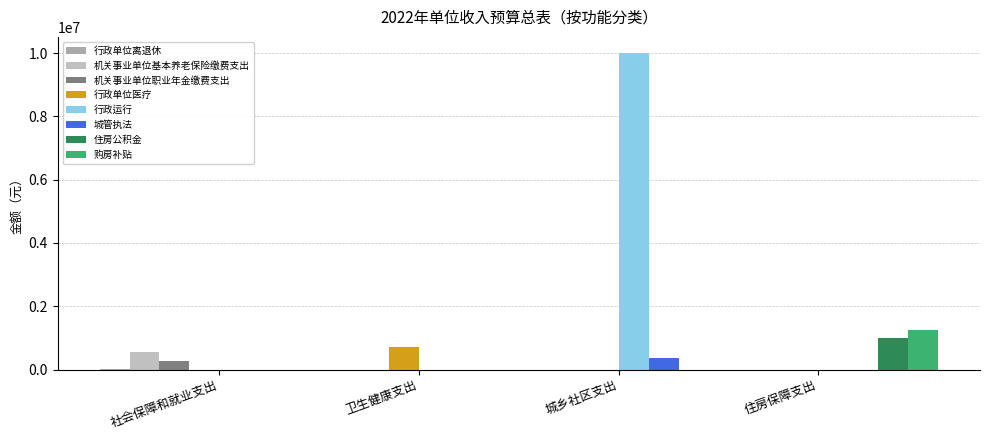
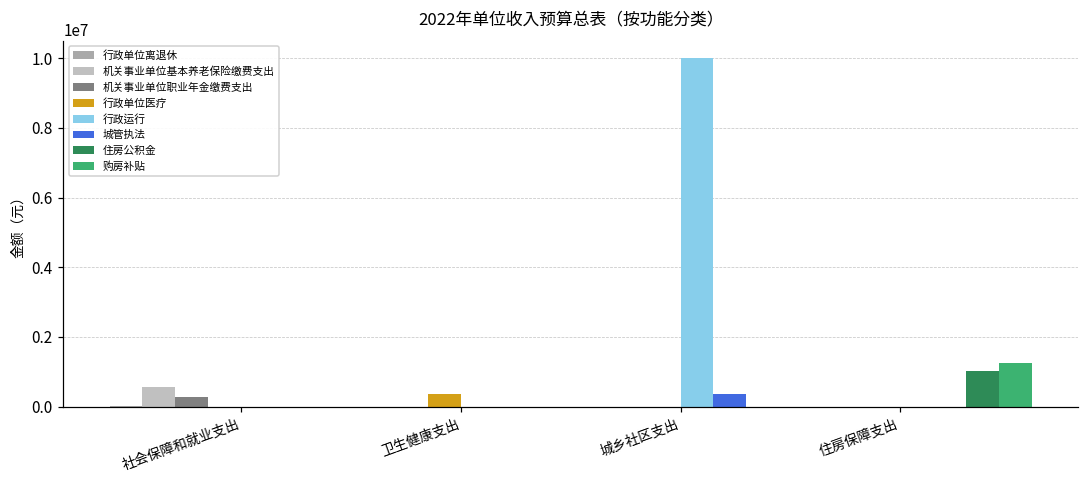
  {
    "机关事业单位职业年金缴费支出": {
      "社会保障和就业支出": 300000,
      "卫生健康支出": 0,
      "城乡社区支出": 0,
      "住房保障支出": 0
    },
    "行政单位医疗": {
      "社会保障和就业支出": 0,
-     "卫生健康支出": 700000,
+     "卫生健康支出": 400000,
      "城乡社区支出": 0,
      "住房保障支出": 0
    },
    "行政运行": {
      "社会保障和就业支出": 0,
      "卫生健康支出": 0,
      "城乡社区支出": 10000000,
      "住房保障支出": 0
    },
    "城管执法": {
      "社会保障和就业支出": 0,
      "卫生健康支出": 0,
      "城乡社区支出": 400000,
      "住房保障支出": 0
    }
  }
